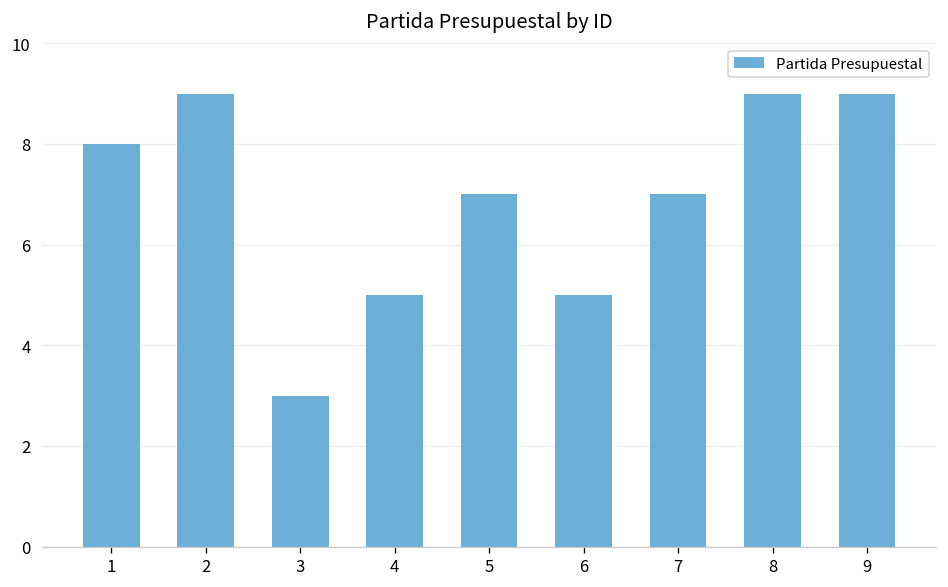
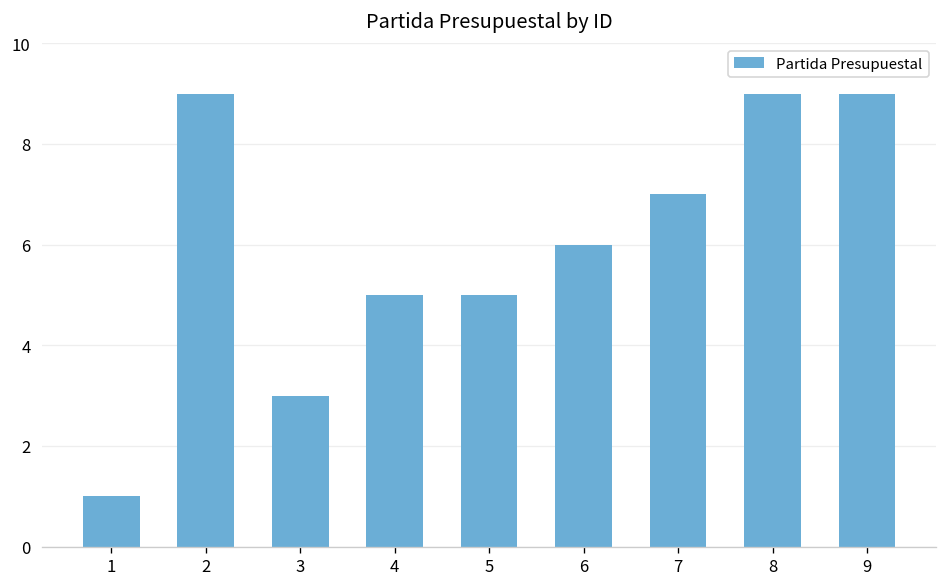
  {
-   "1": 8,
+   "1": 1,
    "2": 9,
    "3": 3,
    "4": 5,
-   "5": 7,
-   "6": 5,
+   "5": 5,
+   "6": 6,
    "7": 7,
    "8": 9,
    "9": 9
  }
